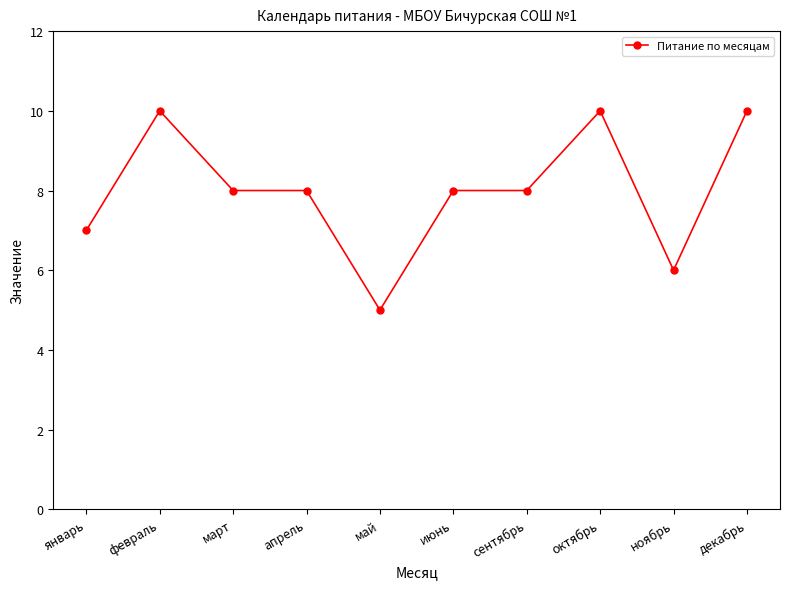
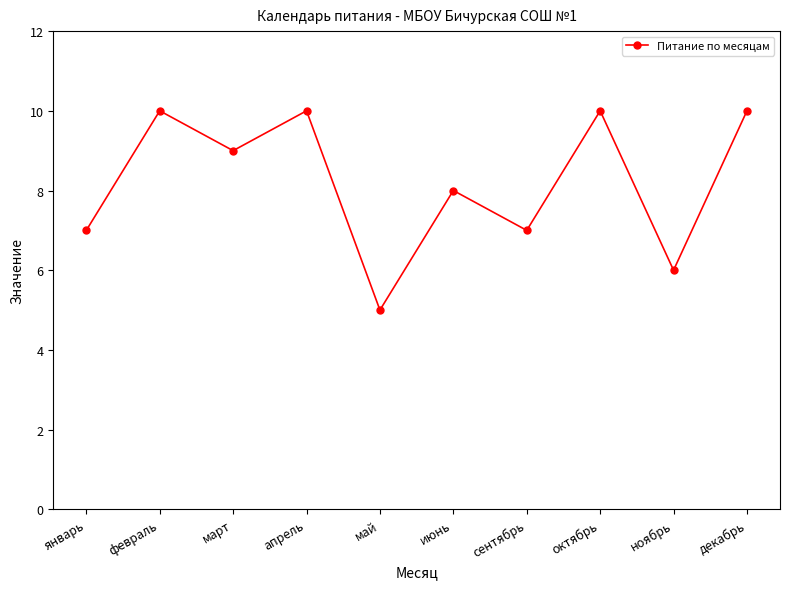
  {
    "январь": 7,
    "февраль": 10,
-   "март": 8,
-   "апрель": 8,
+   "март": 9,
+   "апрель": 10,
    "май": 5,
    "июнь": 8,
-   "сентябрь": 8,
+   "сентябрь": 7,
    "октябрь": 10,
    "ноябрь": 6,
    "декабрь": 10
  }
